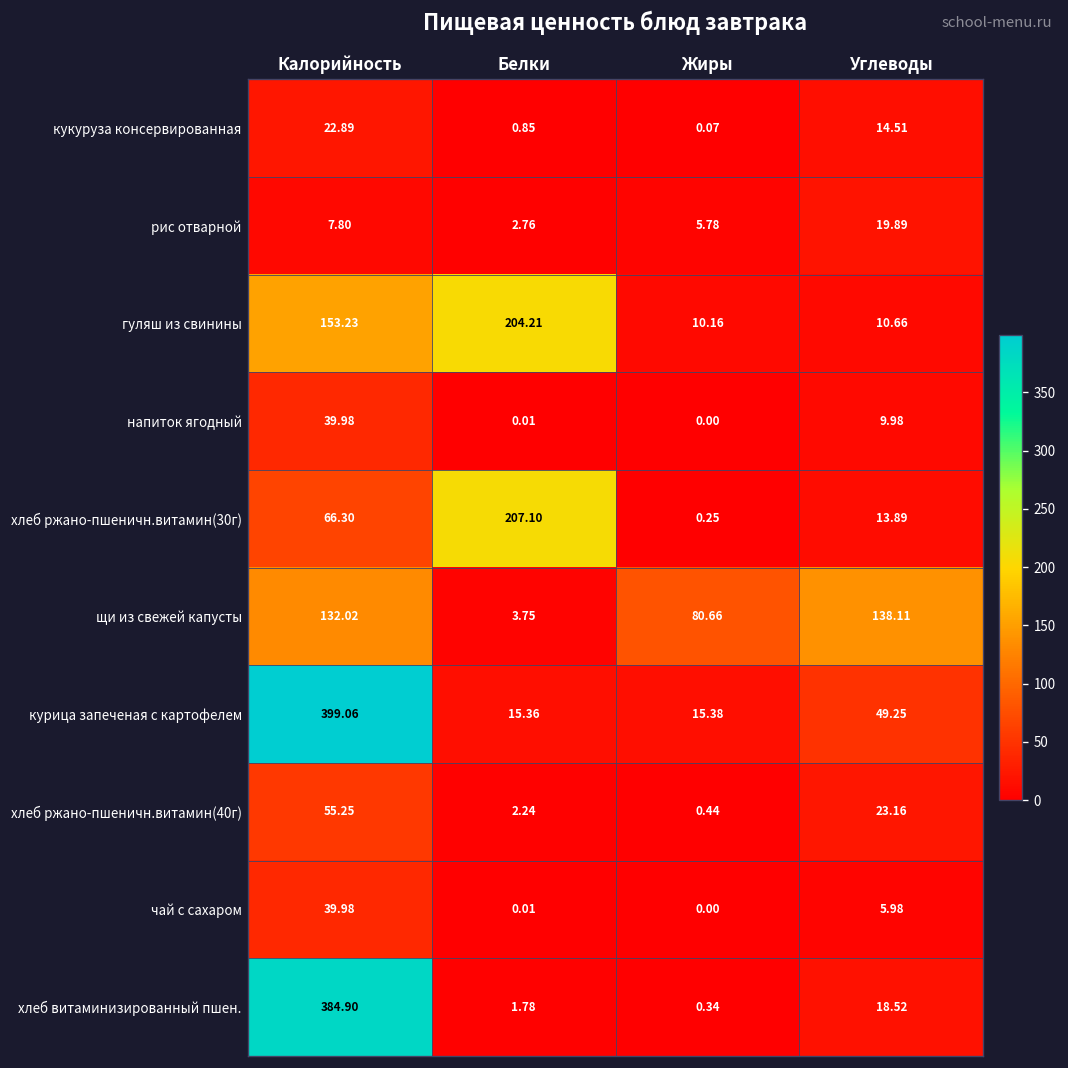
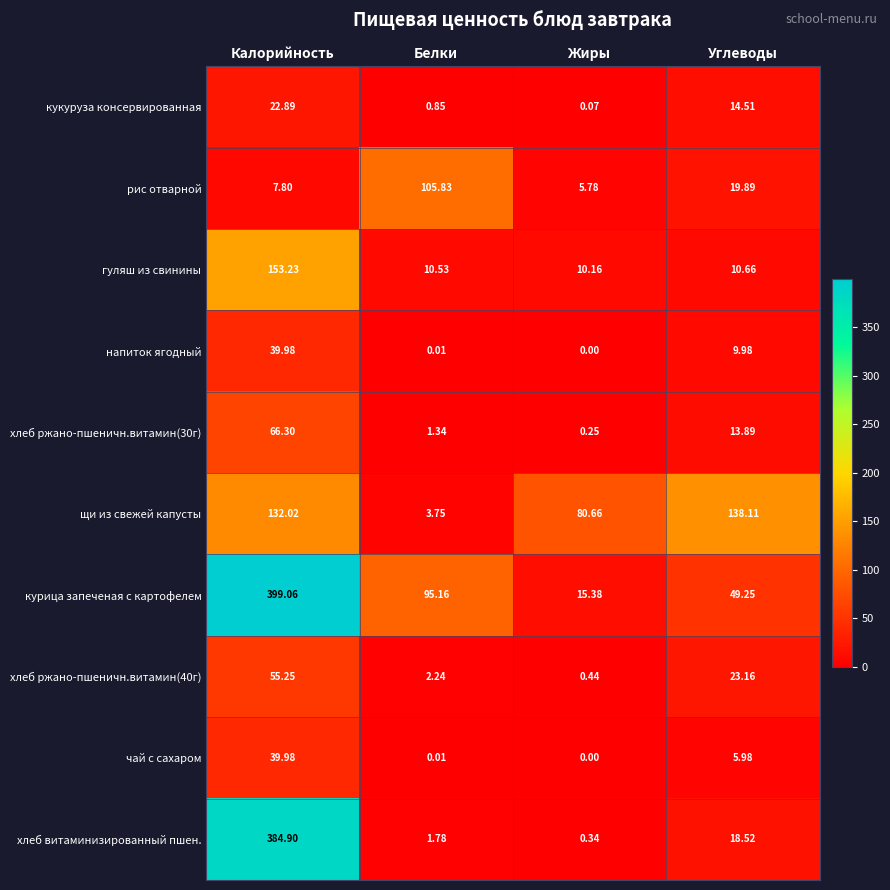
  {
    "кукуруза консервированная": {
      "Калорийность": 22.89,
      "Белки": 0.85,
      "Жиры": 0.07,
      "Углеводы": 14.51
    },
    "рис отварной": {
      "Калорийность": 7.80,
-     "Белки": 2.76,
+     "Белки": 105.83,
      "Жиры": 5.78,
      "Углеводы": 19.89
    },
    "гуляш из свинины": {
      "Калорийность": 153.23,
-     "Белки": 204.21,
+     "Белки": 10.53,
      "Жиры": 10.16,
      "Углеводы": 10.66
    },
    "напиток ягодный": {
      "Калорийность": 39.98,
      "Белки": 0.01,
      "Жиры": 0.00,
      "Углеводы": 9.98
    },
    "хлеб ржано-пшеничн.витамин(30г)": {
      "Калорийность": 66.30,
-     "Белки": 207.10,
+     "Белки": 1.34,
      "Жиры": 0.25,
      "Углеводы": 13.89
    },
    "щи из свежей капусты": {
      "Калорийность": 132.02,
      "Белки": 3.75,
      "Жиры": 80.66,
      "Углеводы": 138.11
    },
    "курица запеченая с картофелем": {
      "Калорийность": 399.06,
-     "Белки": 15.36,
+     "Белки": 95.16,
      "Жиры": 15.38,
      "Углеводы": 49.25
    },
    "хлеб ржано-пшеничн.витамин(40г)": {
      "Калорийность": 55.25,
      "Белки": 2.24,
      "Жиры": 0.44,
      "Углеводы": 23.16
    },
    "чай с сахаром": {
      "Калорийность": 39.98,
      "Белки": 0.01,
      "Жиры": 0.00,
      "Углеводы": 5.98
    },
    "хлеб витаминизированный пшен.": {
      "Калорийность": 384.90,
      "Белки": 1.78,
      "Жиры": 0.34,
      "Углеводы": 18.52
    }
  }
